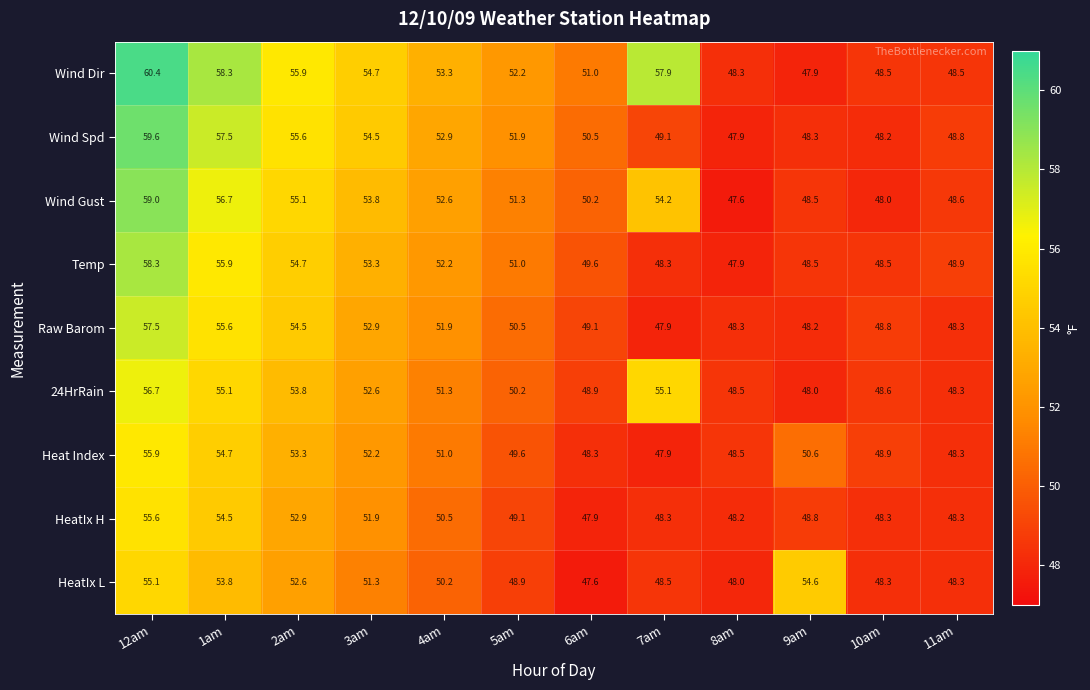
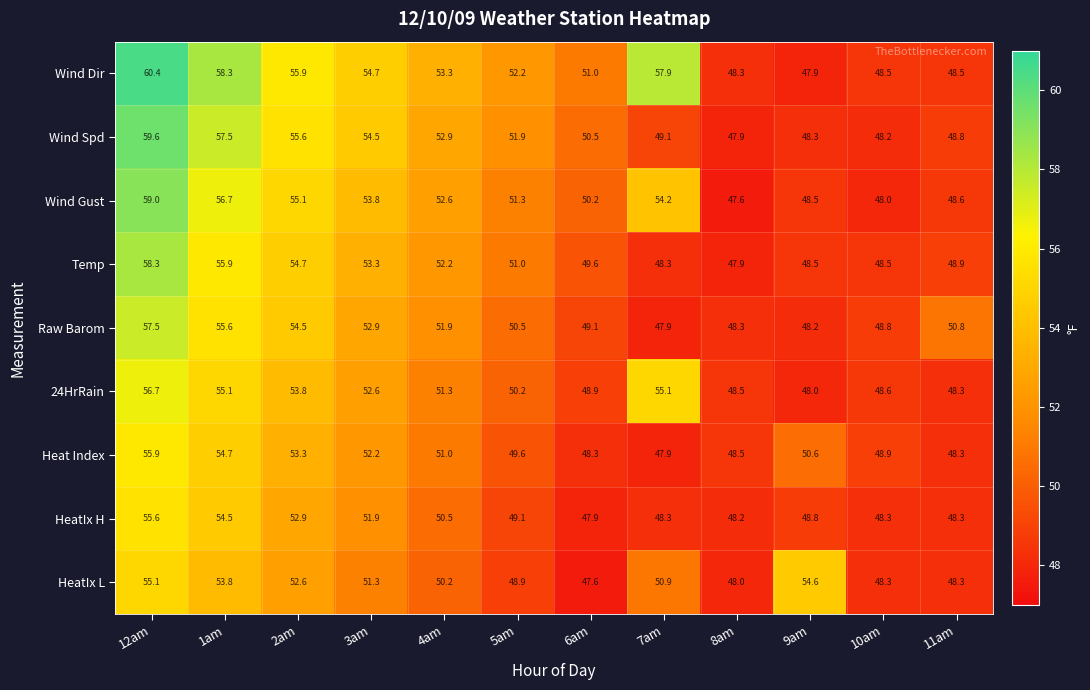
  {
    "Wind Dir": {
      "12am": 60.4,
      "1am": 58.3,
      "2am": 55.9,
      "3am": 54.7,
      "4am": 53.3,
      "5am": 52.2,
      "6am": 51.0,
      "7am": 57.9,
      "8am": 48.3,
      "9am": 47.9,
      "10am": 48.5
    },
    "Wind Spd": {
      "12am": 59.6,
      "1am": 57.5,
      "2am": 55.6,
      "3am": 54.5,
      "4am": 52.9,
      "5am": 51.9,
      "6am": 50.5,
      "7am": 49.1,
      "8am": 47.9,
      "9am": 48.3,
      "10am": 48.2,
      "11am": 48.8
    },
    "Wind Gust": {
      "12am": 59.0,
      "1am": 56.7,
      "2am": 55.1,
      "3am": 53.8,
      "4am": 52.6,
      "5am": 51.3,
      "6am": 50.2,
      "7am": 54.2,
      "8am": 47.6,
      "9am": 48.5,
      "10am": 48.0,
      "11am": 48.6
    },
    "Temp": {
      "12am": 58.3,
      "1am": 55.9,
      "2am": 54.7,
      "3am": 53.3,
      "4am": 52.2,
      "5am": 51.0,
      "6am": 49.6,
      "7am": 48.3,
      "8am": 47.9,
      "9am": 48.5,
      "10am": 48.5,
      "11am": 48.9
    },
    "Raw Barom": {
      "12am": 57.5,
      "1am": 55.6,
      "2am": 54.5,
      "3am": 52.9,
      "4am": 51.9,
      "5am": 50.5,
      "6am": 49.1,
      "7am": 47.9,
      "8am": 48.3,
      "9am": 48.2,
      "10am": 48.8,
-     "11am": 48.3
+     "11am": 50.8
    },
    "24HrRain": {
      "12am": 56.7,
      "1am": 55.1,
      "2am": 53.8,
      "3am": 52.6,
      "4am": 51.3,
      "5am": 50.2,
      "6am": 48.9,
      "7am": 55.1,
      "8am": 48.5,
      "9am": 48.0,
      "10am": 48.6,
      "11am": 48.3
    },
    "Heat Index": {
      "12am": 55.9,
      "1am": 54.7,
      "2am": 53.3,
      "3am": 52.2,
      "4am": 51.0,
      "5am": 49.6,
      "6am": 48.3,
      "7am": 47.9,
      "8am": 48.5,
      "9am": 50.6,
      "10am": 48.9,
      "11am": 48.3
    },
    "HeatIx H": {
      "12am": 55.6,
      "1am": 54.5,
      "2am": 52.9,
      "3am": 51.9,
      "4am": 50.5,
      "5am": 49.1,
      "6am": 47.9,
      "7am": 48.3,
      "8am": 48.2,
      "9am": 48.8,
      "10am": 48.3,
      "11am": 48.3
    },
    "HeatIx L": {
      "12am": 55.1,
      "1am": 53.8,
      "2am": 52.6,
      "3am": 51.3,
      "4am": 50.2,
      "5am": 48.9,
      "6am": 47.6,
-     "7am": 48.5,
+     "7am": 50.9,
      "8am": 48.0,
      "9am": 54.6,
      "10am": 48.3,
      "11am": 48.3
    }
  }
